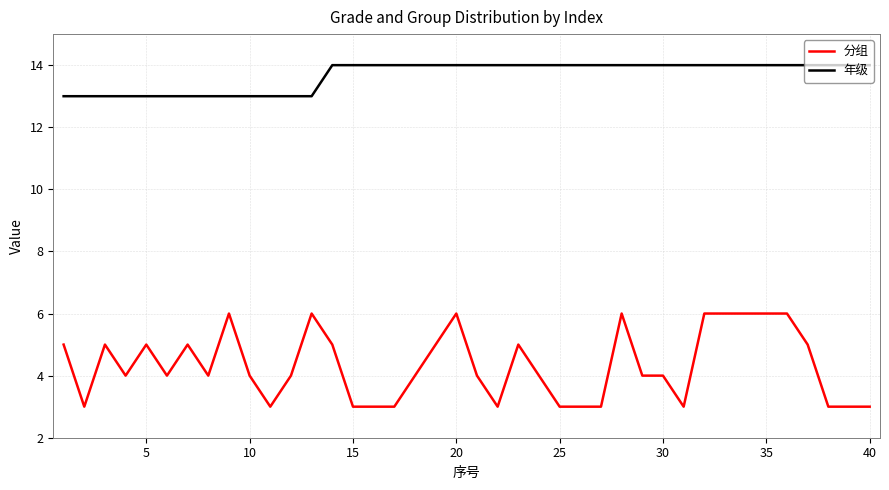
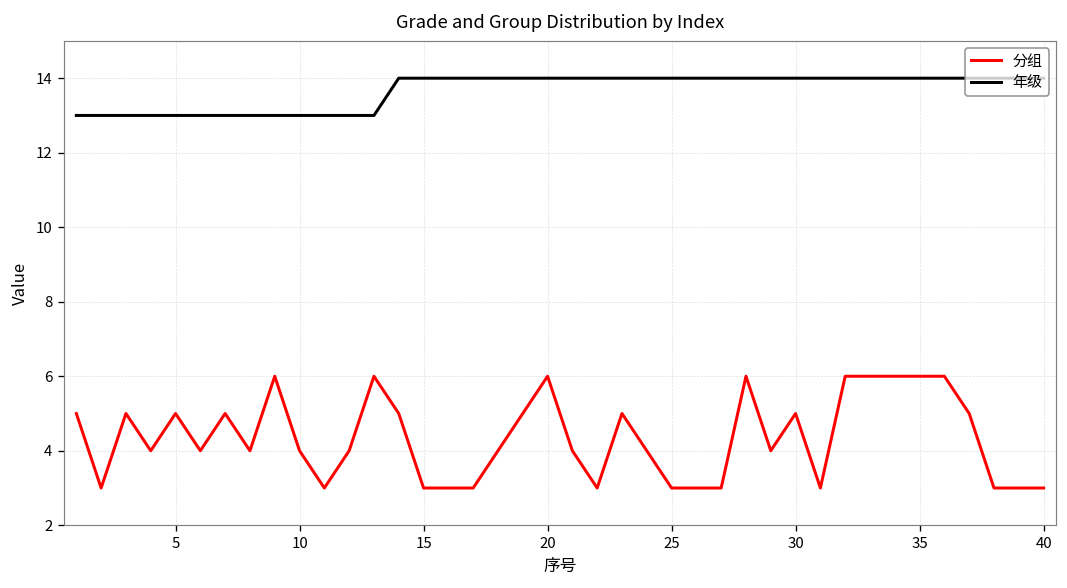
  {
    "分组": {
      "5": 5,
      "10": 4,
      "15": 3,
      "20": 6,
      "25": 3,
-     "30": 4,
+     "30": 5,
      "35": 6,
      "40": 3
    },
    "年级": {
      "5": 13,
      "10": 13,
      "15": 14,
      "20": 14,
      "25": 14,
      "30": 14,
      "35": 14
    }
  }
